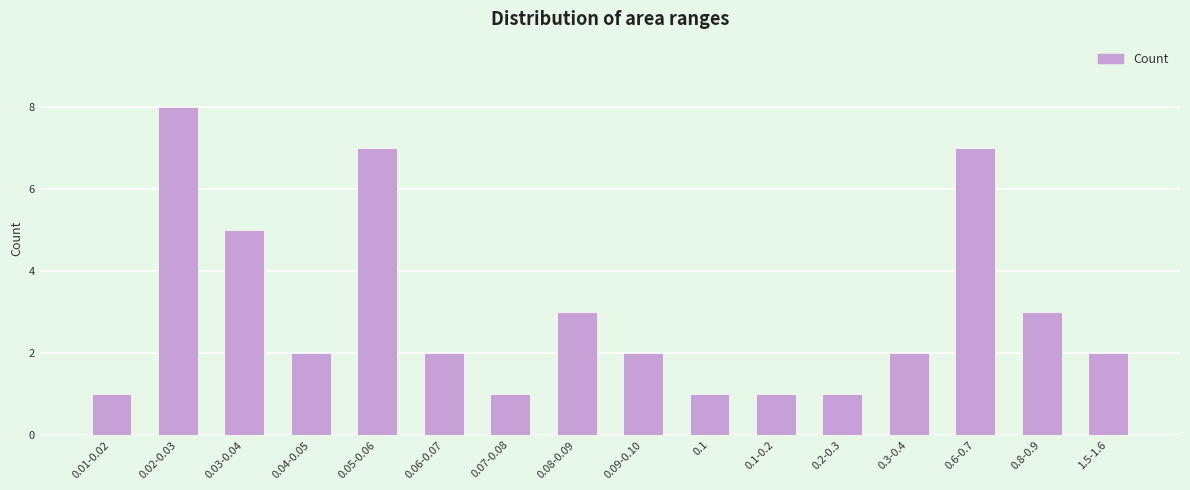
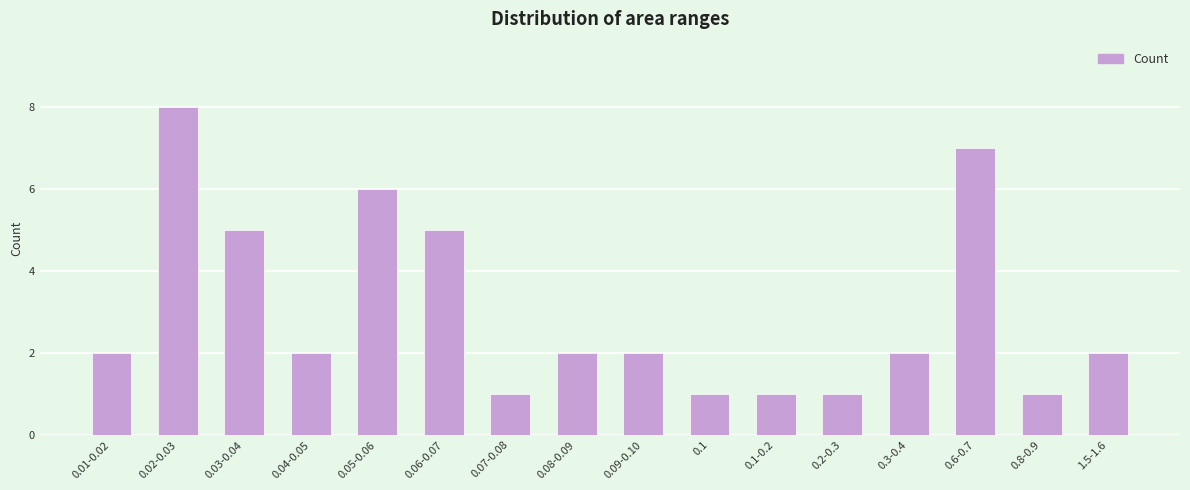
  {
-   "0.01-0.02": 1,
+   "0.01-0.02": 2,
    "0.02-0.03": 8,
    "0.03-0.04": 5,
    "0.04-0.05": 2,
-   "0.05-0.06": 7,
-   "0.06-0.07": 2,
+   "0.05-0.06": 6,
+   "0.06-0.07": 5,
    "0.07-0.08": 1,
-   "0.08-0.09": 3,
+   "0.08-0.09": 2,
    "0.09-0.10": 2,
    "0.1": 1,
    "0.1-0.2": 1,
    "0.2-0.3": 1,
    "0.3-0.4": 2,
    "0.6-0.7": 7,
-   "0.8-0.9": 3,
+   "0.8-0.9": 1,
    "1.5-1.6": 2
  }
